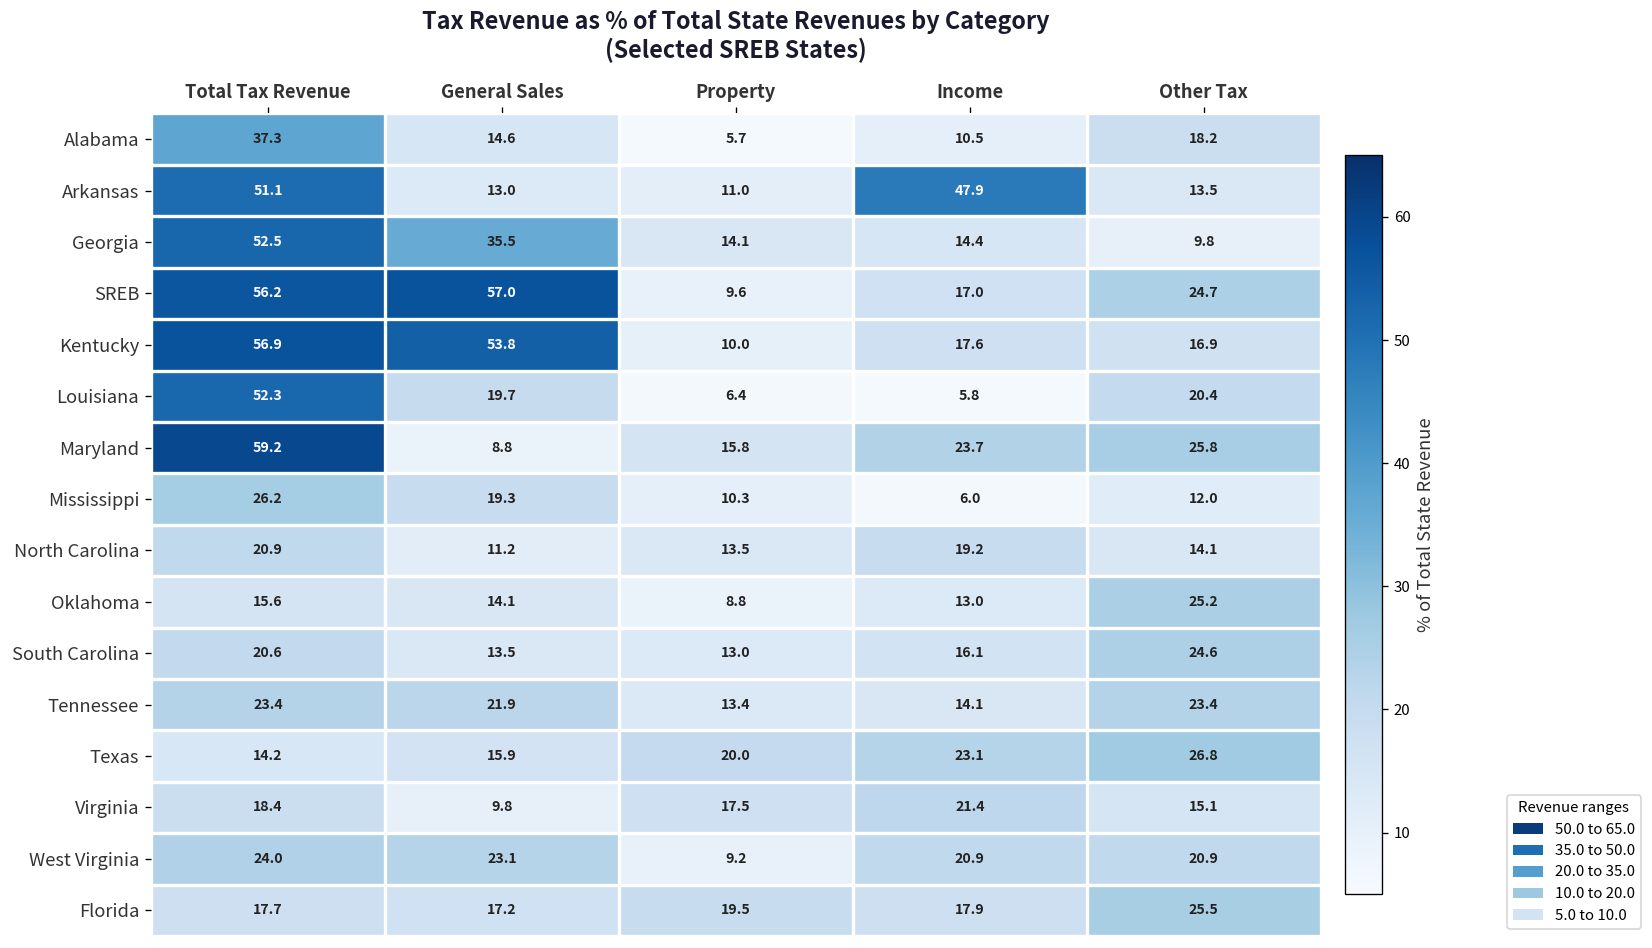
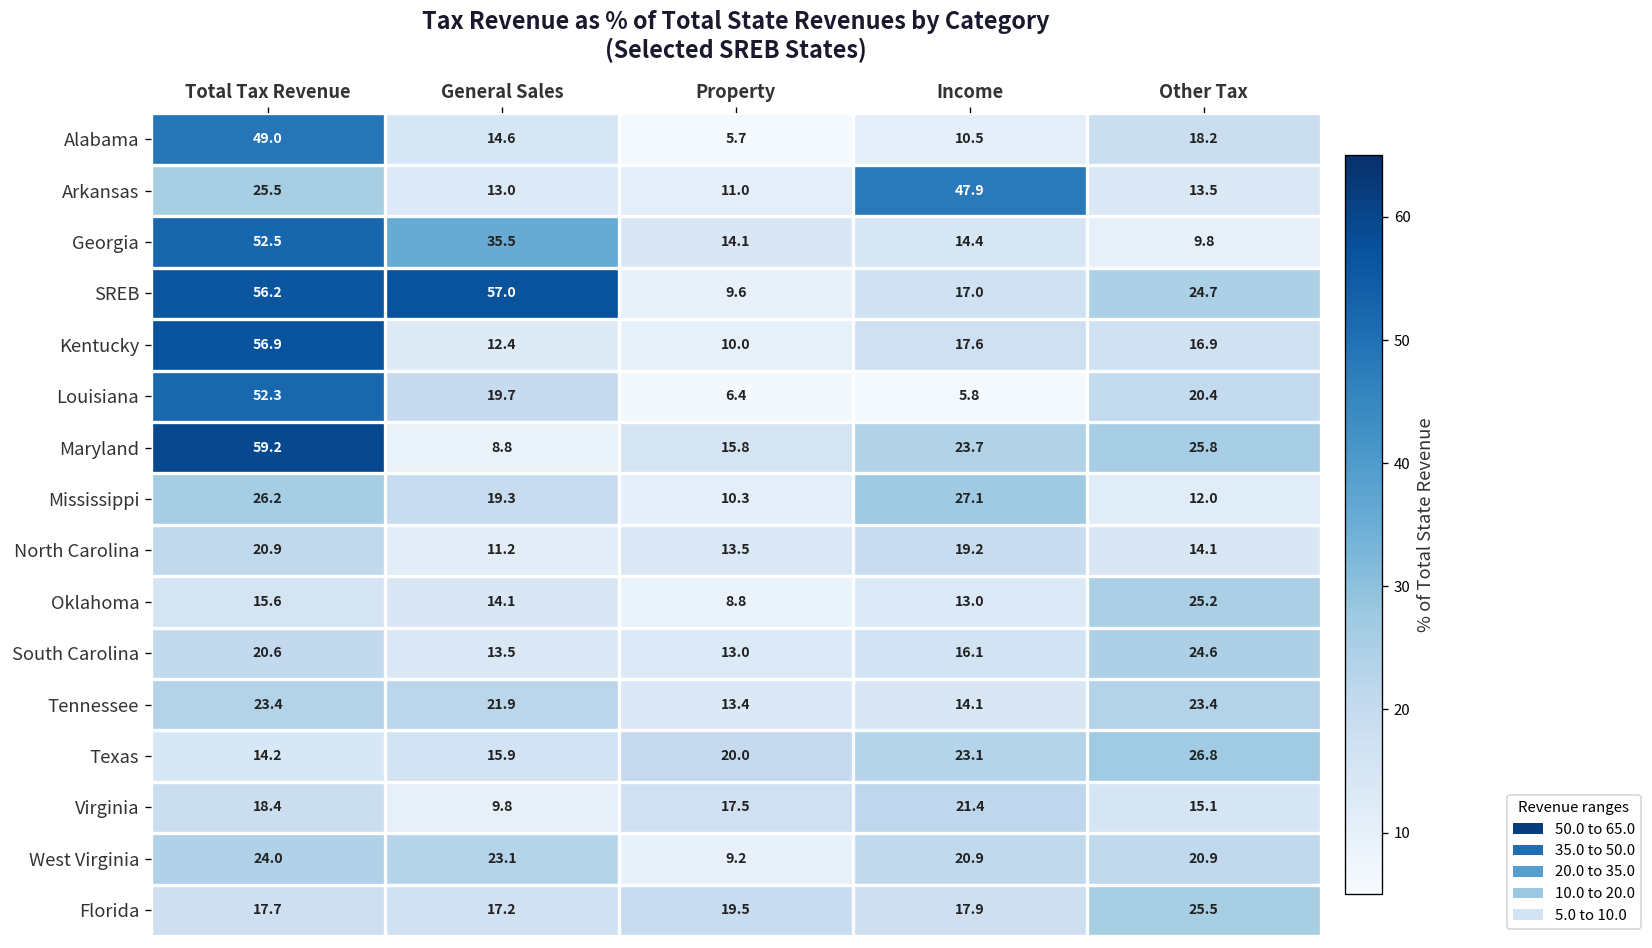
  {
    "Alabama": {
-     "Total Tax Revenue": 37.3,
+     "Total Tax Revenue": 49.0,
      "General Sales": 14.6,
      "Property": 5.7,
      "Income": 10.5,
      "Other Tax": 18.2
    },
    "Arkansas": {
-     "Total Tax Revenue": 51.1,
+     "Total Tax Revenue": 25.5,
      "General Sales": 13.0,
      "Property": 11.0,
      "Income": 47.9,
      "Other Tax": 13.5
    },
    "Georgia": {
      "Total Tax Revenue": 52.5,
      "General Sales": 35.5,
      "Property": 14.1,
      "Income": 14.4,
      "Other Tax": 9.8
    },
    "SREB": {
      "Total Tax Revenue": 56.2,
      "General Sales": 57.0,
      "Property": 9.6,
      "Income": 17.0,
      "Other Tax": 24.7
    },
    "Kentucky": {
      "Total Tax Revenue": 56.9,
-     "General Sales": 53.8,
+     "General Sales": 12.4,
      "Property": 10.0,
      "Income": 17.6,
      "Other Tax": 16.9
    },
    "Louisiana": {
      "Total Tax Revenue": 52.3,
      "General Sales": 19.7,
      "Property": 6.4,
      "Income": 5.8,
      "Other Tax": 20.4
    },
    "Maryland": {
      "Total Tax Revenue": 59.2,
      "General Sales": 8.8,
      "Property": 15.8,
      "Income": 23.7,
      "Other Tax": 25.8
    },
    "Mississippi": {
      "Total Tax Revenue": 26.2,
      "General Sales": 19.3,
      "Property": 10.3,
-     "Income": 6.0,
+     "Income": 27.1,
      "Other Tax": 12.0
    },
    "North Carolina": {
      "Total Tax Revenue": 20.9,
      "General Sales": 11.2,
      "Property": 13.5,
      "Income": 19.2,
      "Other Tax": 14.1
    },
    "Oklahoma": {
      "Total Tax Revenue": 15.6,
      "General Sales": 14.1,
      "Property": 8.8,
      "Income": 13.0,
      "Other Tax": 25.2
    },
    "South Carolina": {
      "Total Tax Revenue": 20.6,
      "General Sales": 13.5,
      "Property": 13.0,
      "Income": 16.1,
      "Other Tax": 24.6
    },
    "Tennessee": {
      "Total Tax Revenue": 23.4,
      "General Sales": 21.9,
      "Property": 13.4,
      "Income": 14.1,
      "Other Tax": 23.4
    },
    "Texas": {
      "Total Tax Revenue": 14.2,
      "General Sales": 15.9,
      "Property": 20.0,
      "Income": 23.1,
      "Other Tax": 26.8
    },
    "Virginia": {
      "Total Tax Revenue": 18.4,
      "General Sales": 9.8,
      "Property": 17.5,
      "Income": 21.4,
      "Other Tax": 15.1
    },
    "West Virginia": {
      "Total Tax Revenue": 24.0,
      "General Sales": 23.1,
      "Property": 9.2,
      "Income": 20.9,
      "Other Tax": 20.9
    },
    "Florida": {
      "Total Tax Revenue": 17.7,
      "General Sales": 17.2,
      "Property": 19.5,
      "Income": 17.9,
      "Other Tax": 25.5
    }
  }
